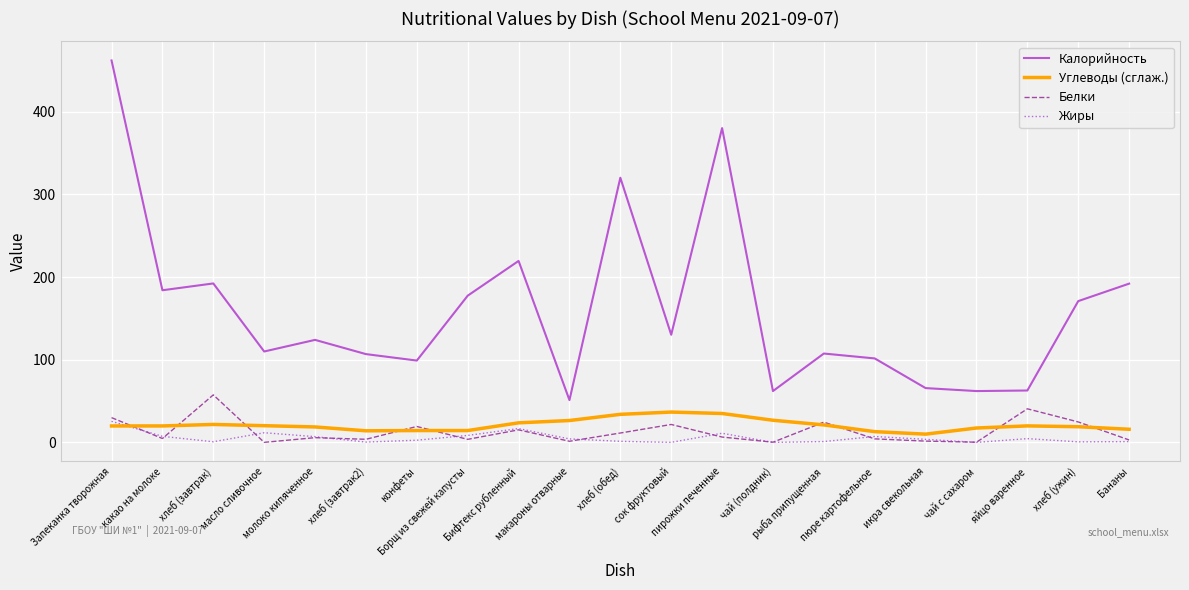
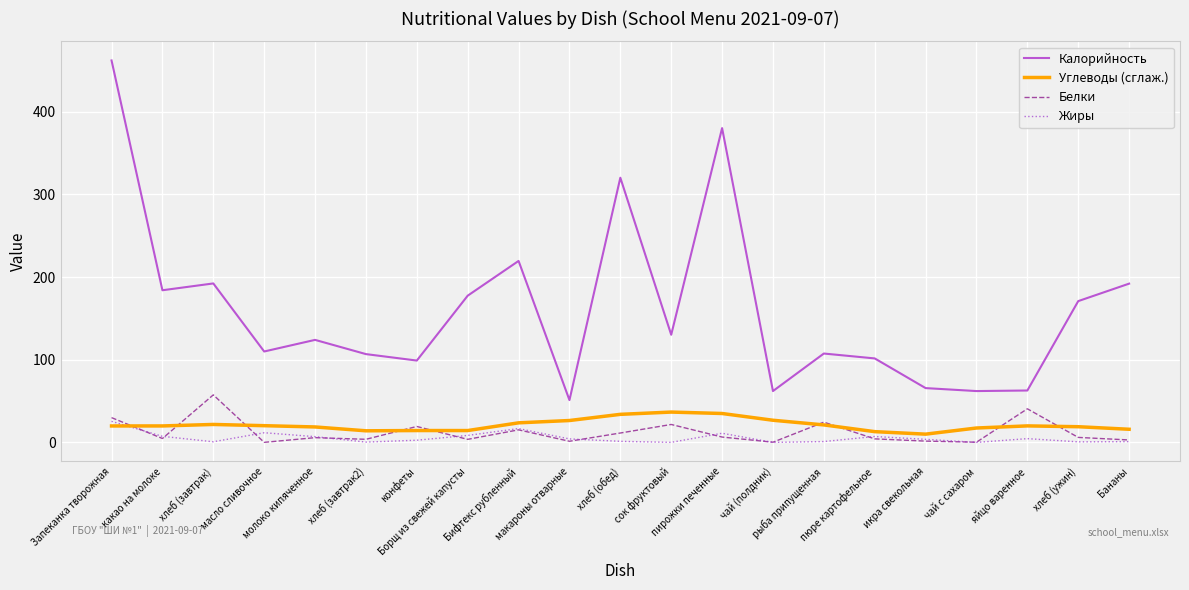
  {
    "Углеводы (сглаж.)": {
      "Запеканка творожная": 20,
      "какао на молоке": 20,
      "хлеб (завтрак)": 20,
      "масло сливочное": 20,
      "молоко кипяченное": 20,
      "хлеб (завтрак2)": 10,
      "конфеты": 10,
      "Борщ из свежей капусты": 10,
      "Бифтекс рубленный": 20,
      "макароны отварные": 30,
      "хлеб (обед)": 30,
      "сок фруктовый": 40,
      "пирожки печенные": 30,
      "чай (полдник)": 30,
      "рыба припущенная": 20,
      "пюре картофельное": 10,
      "икра свекольная": 10,
      "чай с сахаром": 20,
      "яйцо варенное": 20,
      "хлеб (ужин)": 20,
      "Бананы": 20
    },
    "Белки": {
      "Запеканка творожная": 30,
      "хлеб (завтрак)": 60,
      "масло сливочное": 0,
      "хлеб (завтрак2)": 0,
      "конфеты": 20,
      "Борщ из свежей капусты": 0,
      "хлеб (обед)": 10,
      "сок фруктовый": 20,
      "пирожки печенные": 10,
      "рыба припущенная": 20,
      "яйцо варенное": 40,
-     "хлеб (ужин)": 20
+     "хлеб (ужин)": 10
    }
  }
